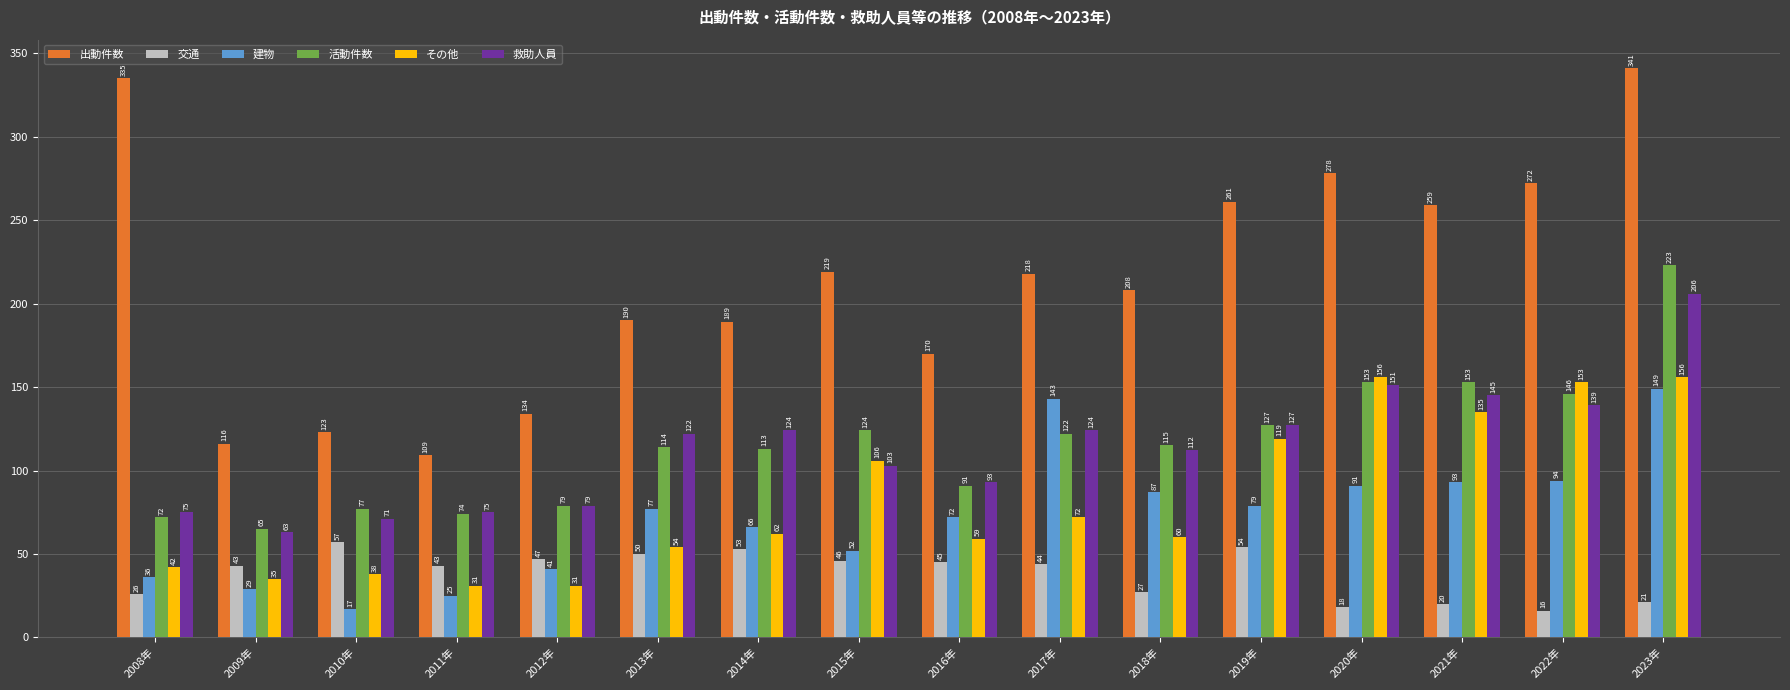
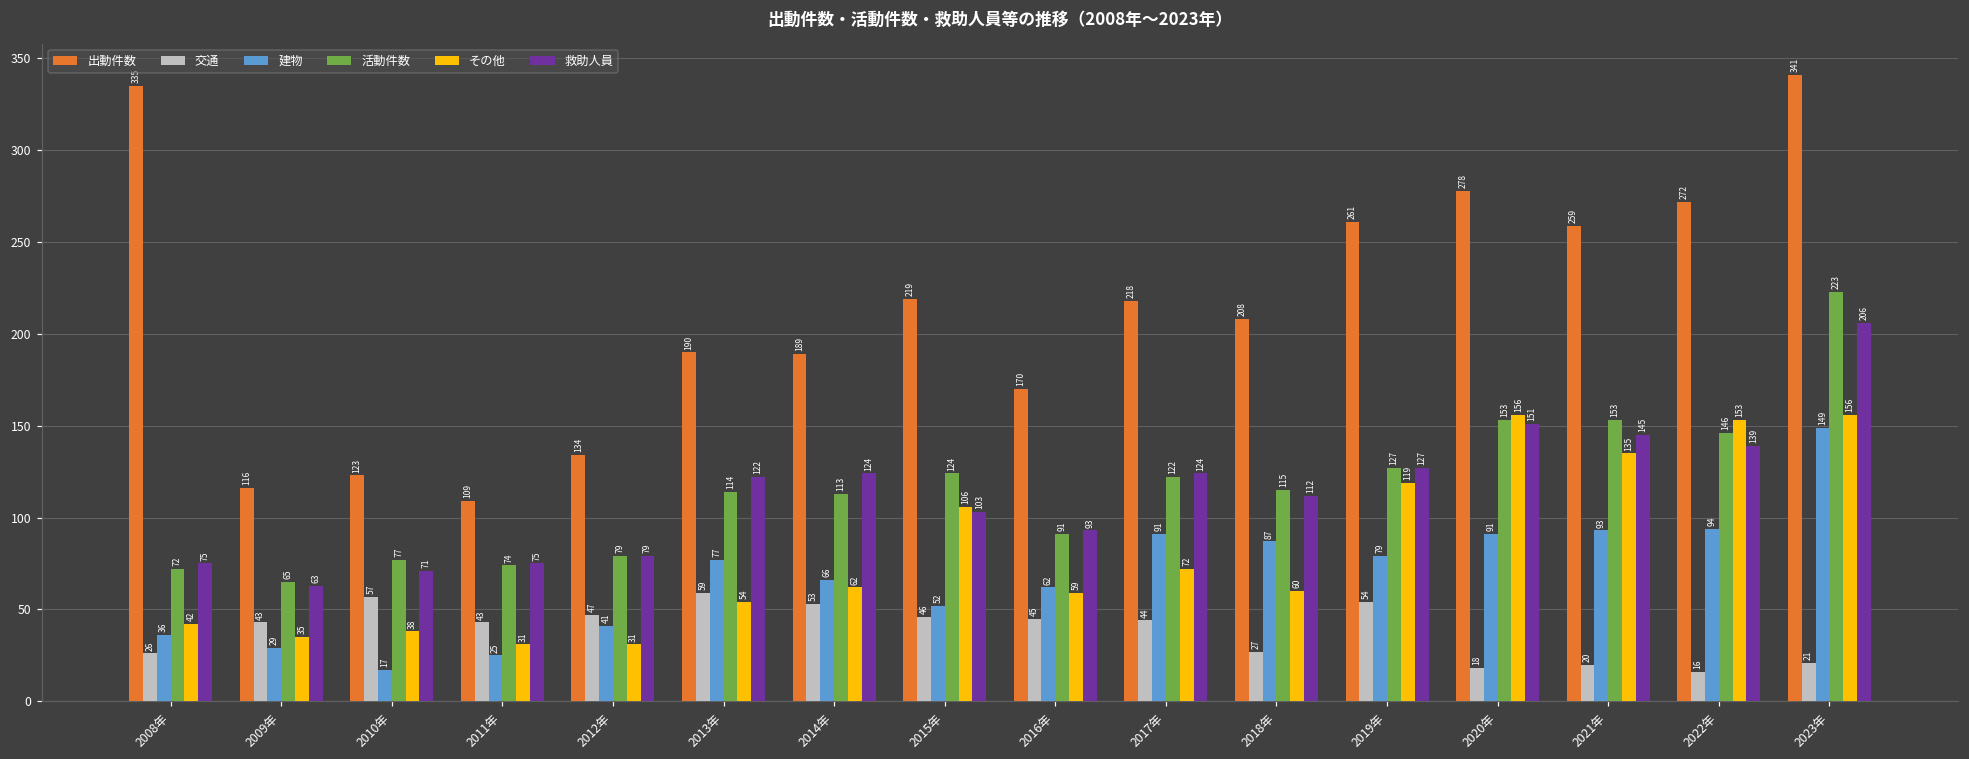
  {
    "出動件数": {
      "2009年": 116,
      "2010年": 123,
      "2011年": 109,
      "2012年": 134,
      "2013年": 190,
      "2014年": 189,
      "2015年": 219,
      "2016年": 170,
      "2017年": 218,
      "2018年": 208,
      "2019年": 261,
      "2020年": 278,
      "2021年": 259,
      "2022年": 272,
      "2023年": 341
    },
    "交通": {
      "2008年": 26,
      "2009年": 43,
      "2010年": 57,
      "2011年": 43,
      "2012年": 47,
-     "2013年": 50,
+     "2013年": 59,
      "2014年": 53,
      "2015年": 46,
      "2016年": 45,
      "2017年": 44,
      "2018年": 27,
      "2019年": 54,
      "2020年": 18,
      "2021年": 20,
      "2022年": 16,
      "2023年": 21
    },
    "建物": {
      "2008年": 36,
      "2009年": 29,
      "2010年": 17,
      "2011年": 25,
      "2012年": 41,
      "2013年": 77,
      "2014年": 66,
      "2015年": 52,
-     "2016年": 72,
-     "2017年": 143,
+     "2016年": 62,
+     "2017年": 91,
      "2018年": 87,
      "2019年": 79,
      "2020年": 91,
      "2021年": 93,
      "2022年": 94,
      "2023年": 149
    },
    "活動件数": {
      "2008年": 72,
      "2009年": 65,
      "2010年": 77,
      "2011年": 74,
      "2012年": 79,
      "2013年": 114,
      "2014年": 113,
      "2015年": 124,
      "2016年": 91,
      "2017年": 122,
      "2018年": 115,
      "2019年": 127,
      "2020年": 153,
      "2021年": 153,
      "2022年": 146,
      "2023年": 223
    },
    "その他": {
      "2008年": 42,
      "2009年": 35,
      "2010年": 38,
      "2011年": 31,
      "2012年": 31,
      "2013年": 54,
      "2014年": 62,
      "2015年": 106,
      "2016年": 59,
      "2017年": 72,
      "2018年": 60,
      "2019年": 119,
      "2020年": 156,
      "2021年": 135,
      "2022年": 153,
      "2023年": 156
    },
    "救助人員": {
      "2008年": 75,
      "2009年": 63,
      "2010年": 71,
      "2011年": 75,
      "2012年": 79,
      "2013年": 122,
      "2014年": 124,
      "2015年": 103,
      "2016年": 93,
      "2017年": 124,
      "2018年": 112,
      "2019年": 127,
      "2020年": 151,
      "2021年": 145,
      "2022年": 139,
      "2023年": 206
    }
  }
